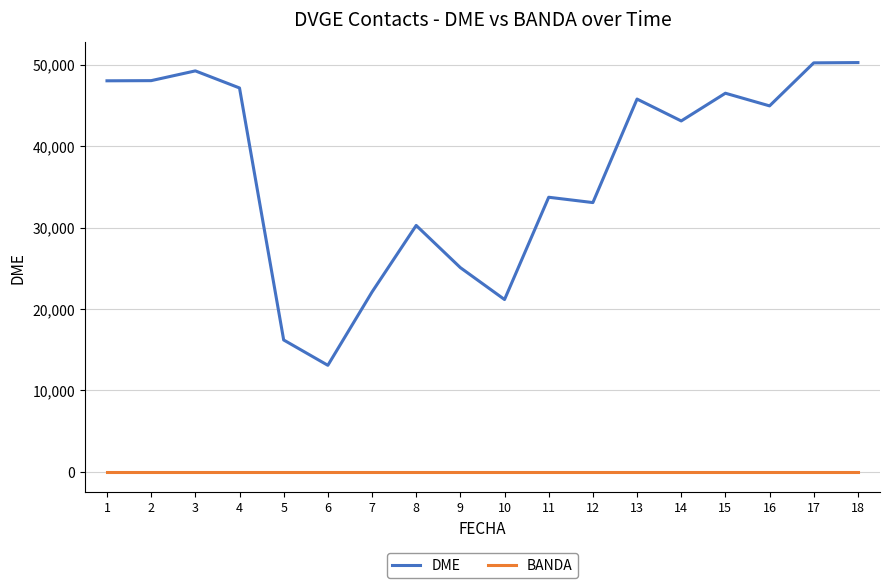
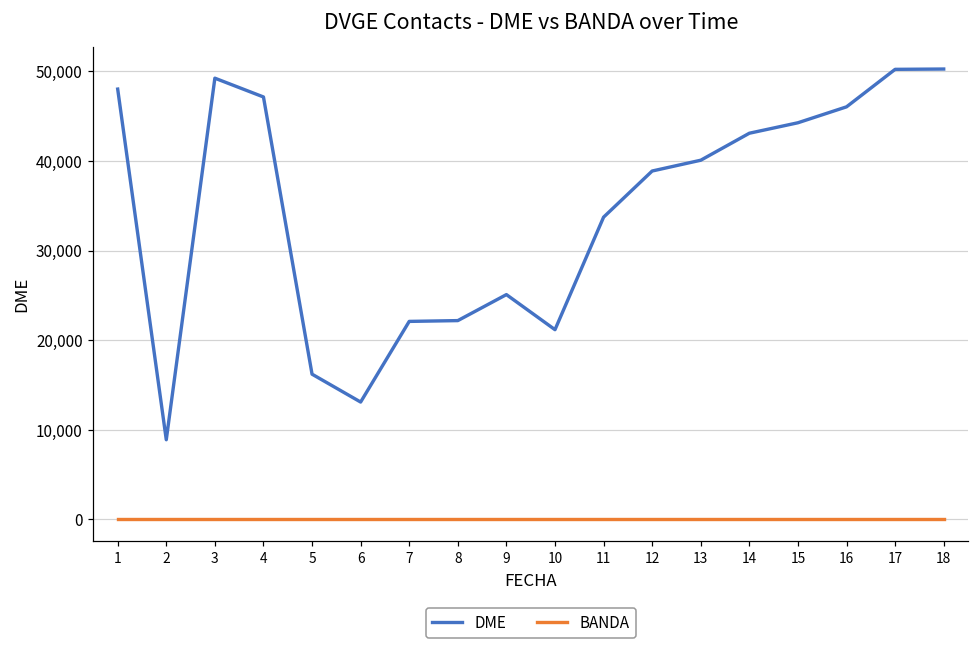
  {
    "DME": {
      "1": "48,000",
-     "2": "48,000",
+     "2": "9,000",
      "3": "49,000",
      "4": "47,000",
      "5": "16,000",
      "6": "13,000",
      "7": "22,000",
-     "8": "30,000",
+     "8": "22,000",
      "9": "25,000",
      "10": "21,000",
      "11": "34,000",
-     "12": "33,000",
-     "13": "46,000",
+     "12": "39,000",
+     "13": "40,000",
      "14": "43,000",
-     "15": "46,000",
-     "16": "45,000",
+     "15": "44,000",
+     "16": "46,000",
      "17": "50,000",
      "18": "50,000"
    },
    "BANDA": {
      "1": "0",
      "2": "0",
      "3": "0",
      "4": "0",
      "5": "0",
      "6": "0",
      "7": "0",
      "8": "0",
      "9": "0",
      "10": "0",
      "11": "0",
      "12": "0",
      "13": "0",
      "14": "0",
      "15": "0",
      "16": "0",
      "17": "0",
      "18": "0"
    }
  }
